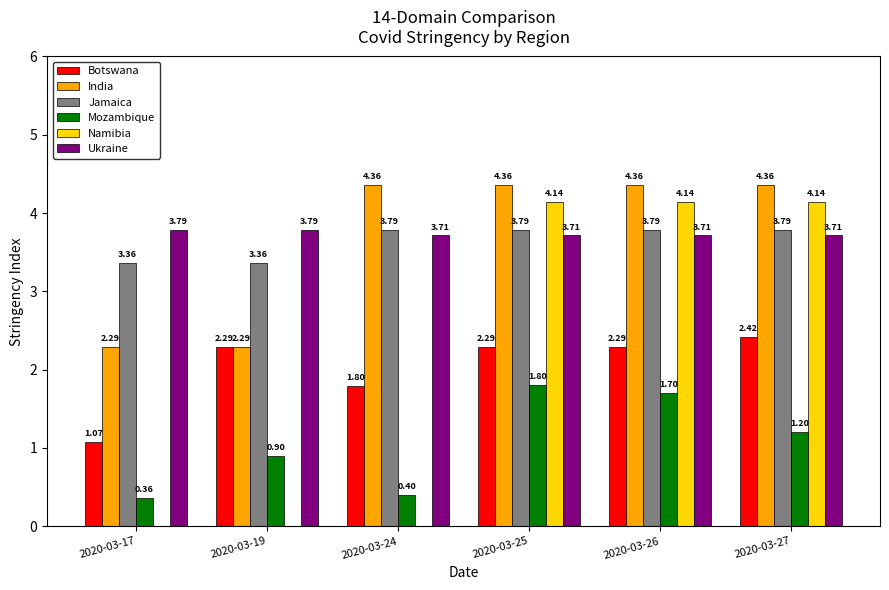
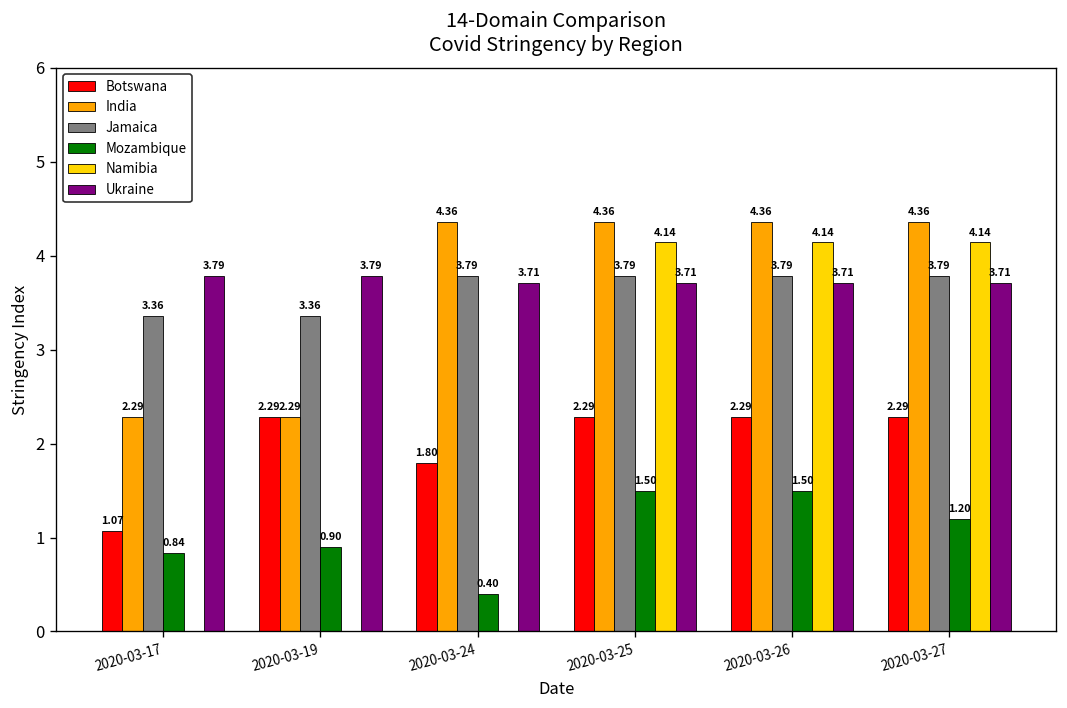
  {
    "Botswana": {
      "2020-03-17": 1.07,
      "2020-03-19": 2.29,
      "2020-03-24": 1.80,
      "2020-03-25": 2.29,
      "2020-03-26": 2.29,
-     "2020-03-27": 2.42
+     "2020-03-27": 2.29
    },
    "Jamaica": {
      "2020-03-17": 3.36,
      "2020-03-19": 3.36,
      "2020-03-24": 3.79,
      "2020-03-25": 3.79,
      "2020-03-26": 3.79,
      "2020-03-27": 3.79
    },
    "Mozambique": {
-     "2020-03-17": 0.36,
+     "2020-03-17": 0.84,
      "2020-03-19": 0.90,
      "2020-03-24": 0.40,
-     "2020-03-25": 1.80,
-     "2020-03-26": 1.70,
+     "2020-03-25": 1.50,
+     "2020-03-26": 1.50,
      "2020-03-27": 1.20
    },
    "Ukraine": {
      "2020-03-17": 3.79,
      "2020-03-19": 3.79,
      "2020-03-24": 3.71,
      "2020-03-25": 3.71,
      "2020-03-26": 3.71,
      "2020-03-27": 3.71
    }
  }
